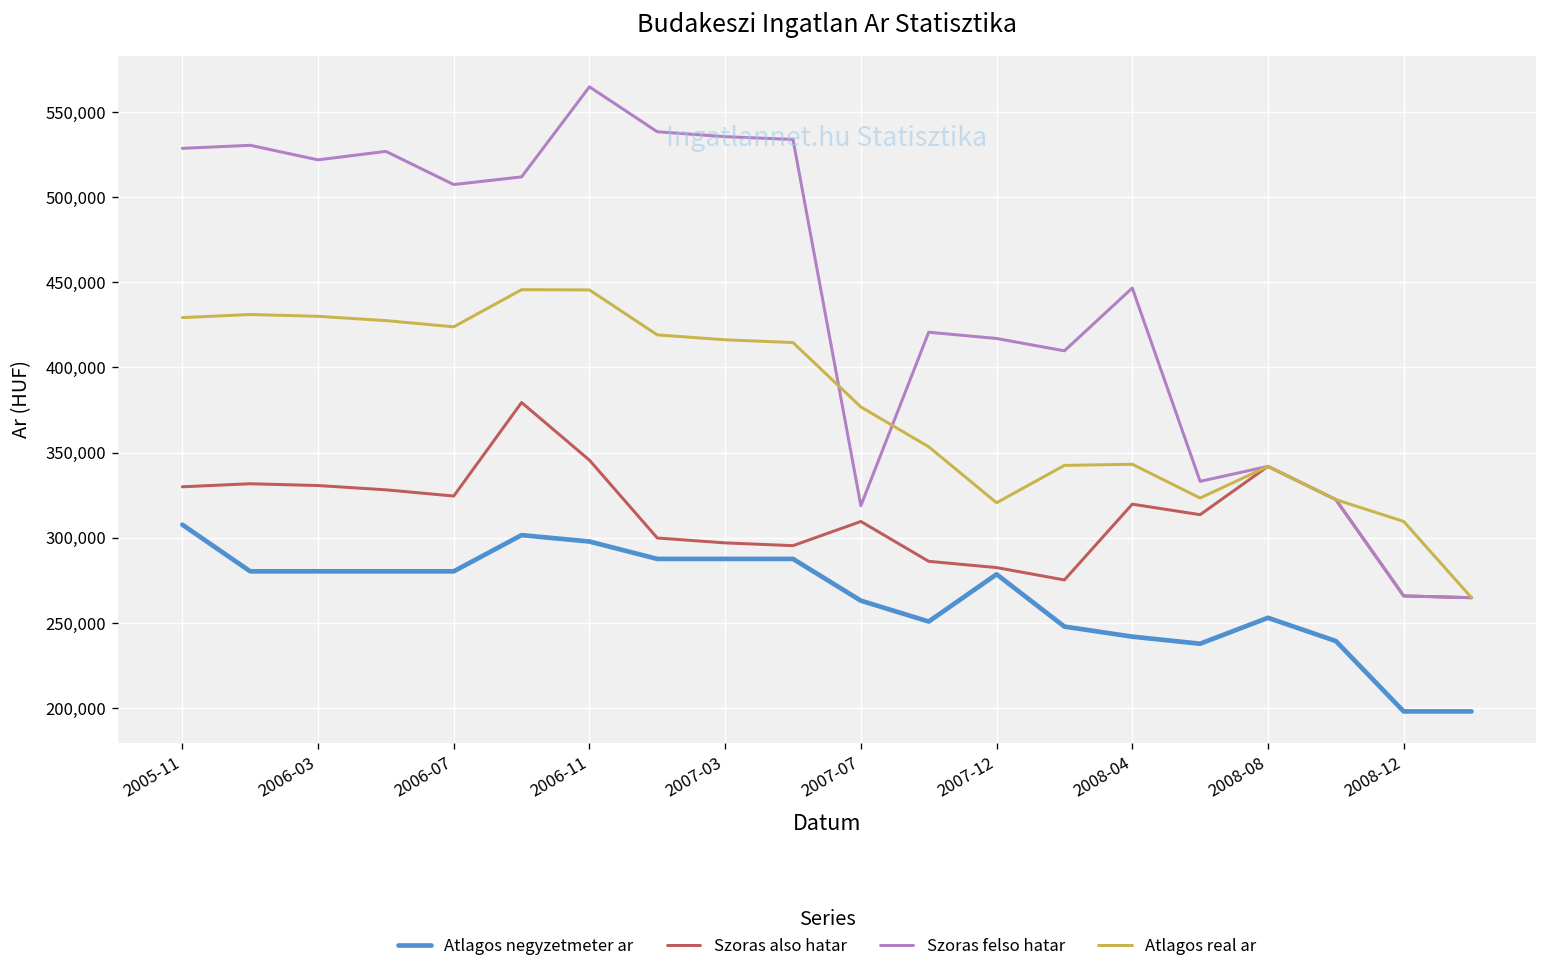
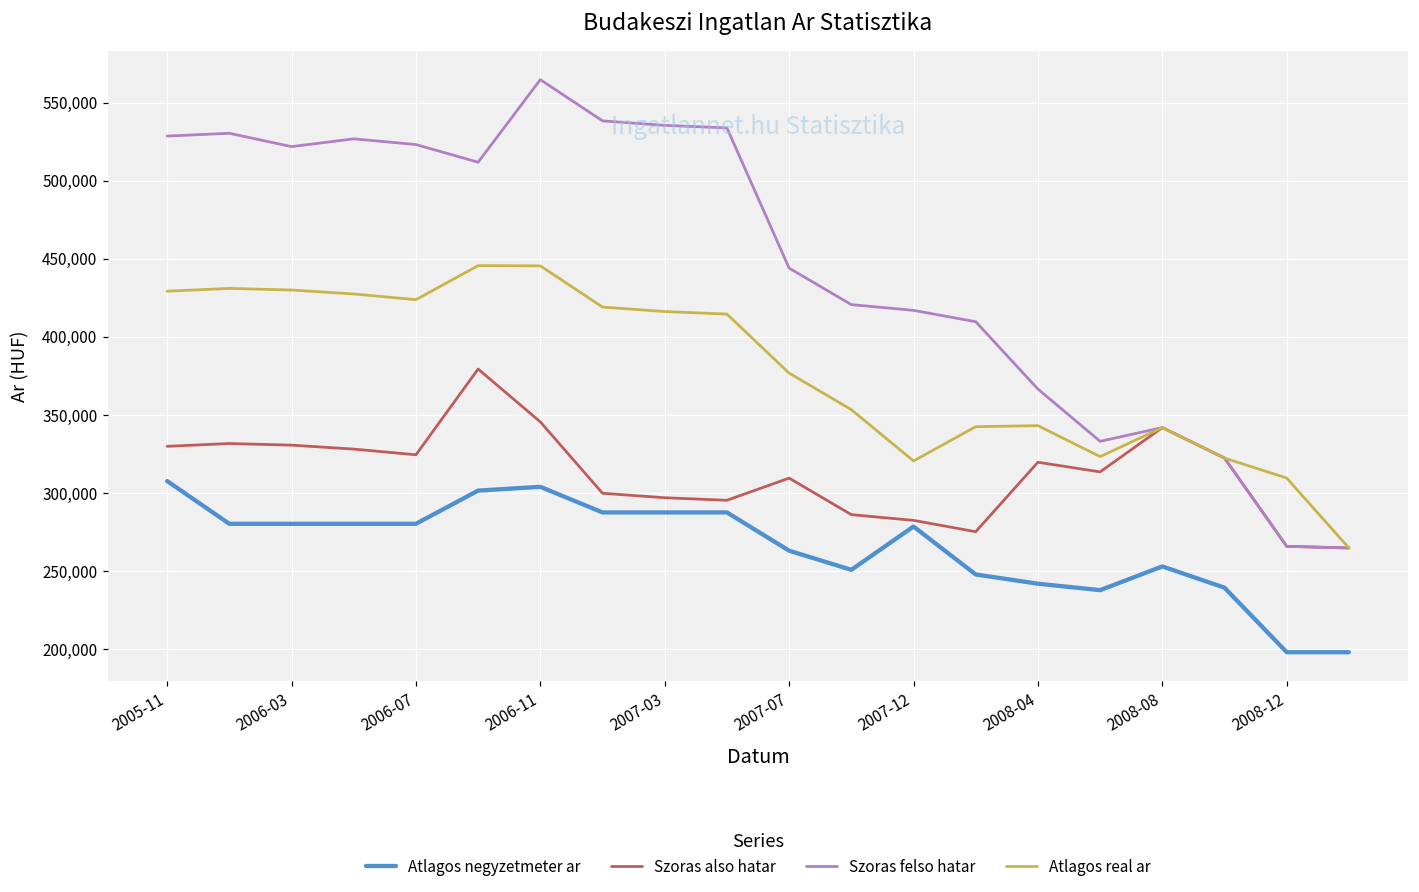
  {
    "Atlagos negyzetmeter ar": {
      "2005-11": "308,000",
      "2006-03": "280,000",
      "2006-07": "280,000",
-     "2006-11": "298,000",
+     "2006-11": "304,000",
      "2007-03": "288,000",
      "2007-07": "263,000",
      "2007-12": "279,000",
      "2008-04": "242,000",
      "2008-08": "253,000",
      "2008-12": "198,000"
    },
    "Szoras also hatar": {
      "2005-11": "330,000",
      "2006-03": "331,000",
      "2006-07": "324,000",
      "2006-11": "346,000",
      "2007-03": "297,000",
      "2007-07": "310,000",
      "2007-12": "282,000",
      "2008-04": "320,000"
    },
    "Szoras felso hatar": {
      "2005-11": "529,000",
      "2006-03": "522,000",
-     "2006-07": "507,000",
+     "2006-07": "523,000",
      "2006-11": "565,000",
      "2007-03": "536,000",
-     "2007-07": "319,000",
+     "2007-07": "444,000",
      "2007-12": "417,000",
-     "2008-04": "447,000"
+     "2008-04": "367,000"
    },
    "Atlagos real ar": {
      "2005-11": "429,000",
      "2006-03": "430,000",
      "2006-07": "424,000",
      "2006-11": "446,000",
      "2007-03": "416,000",
      "2007-07": "377,000",
      "2007-12": "321,000",
      "2008-04": "343,000",
      "2008-12": "310,000"
    }
  }
